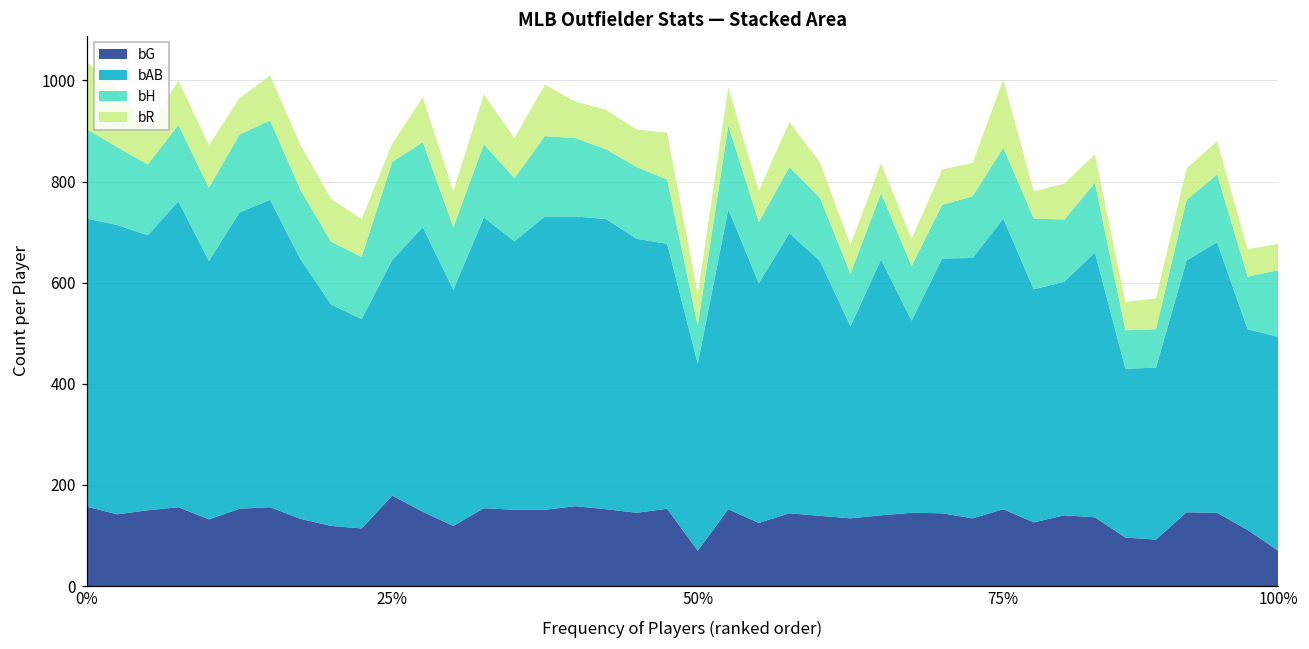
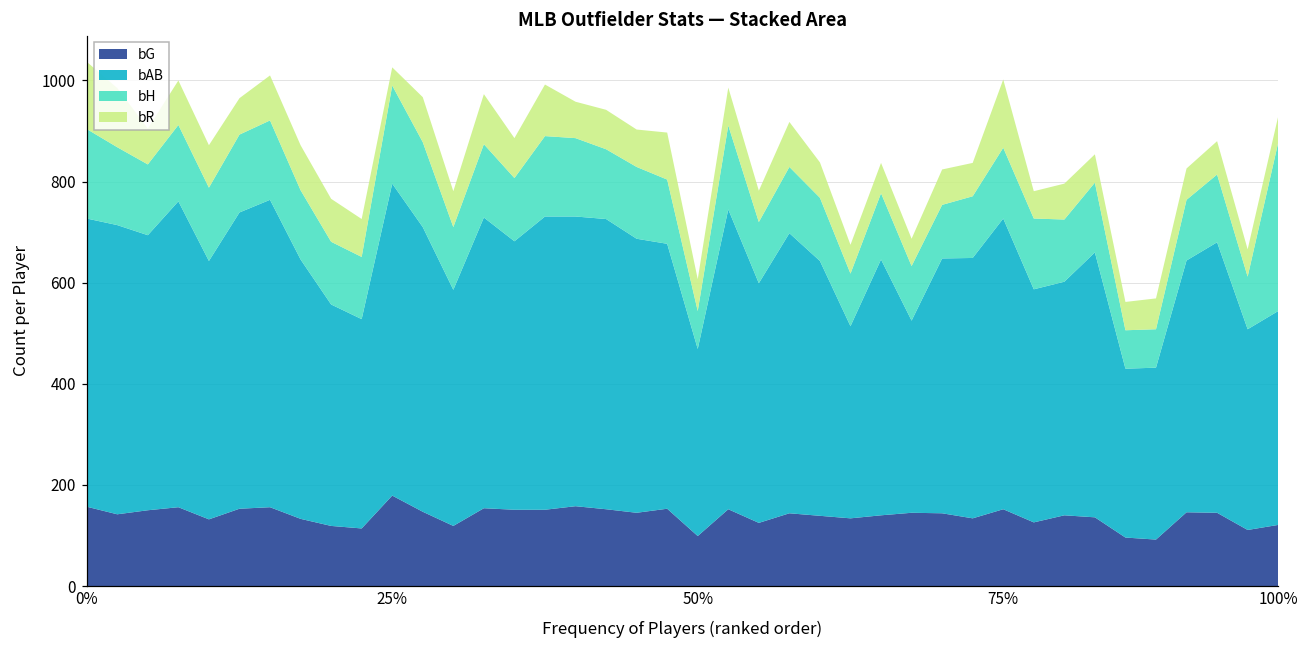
  {
    "bG": {
      "0%": 160,
      "25%": 180,
-     "50%": 70,
+     "50%": 100,
      "75%": 150,
-     "100%": 70
+     "100%": 120
    },
    "bAB": {
      "0%": 570,
-     "25%": 470,
+     "25%": 620,
      "50%": 370,
      "75%": 580,
      "100%": 420
    },
    "bH": {
      "0%": 180,
      "25%": 190,
      "50%": 80,
      "75%": 140,
-     "100%": 130
+     "100%": 330
    },
    "bR": {
      "0%": 130,
      "25%": 40,
      "50%": 60,
      "75%": 140,
      "100%": 50
    }
  }
